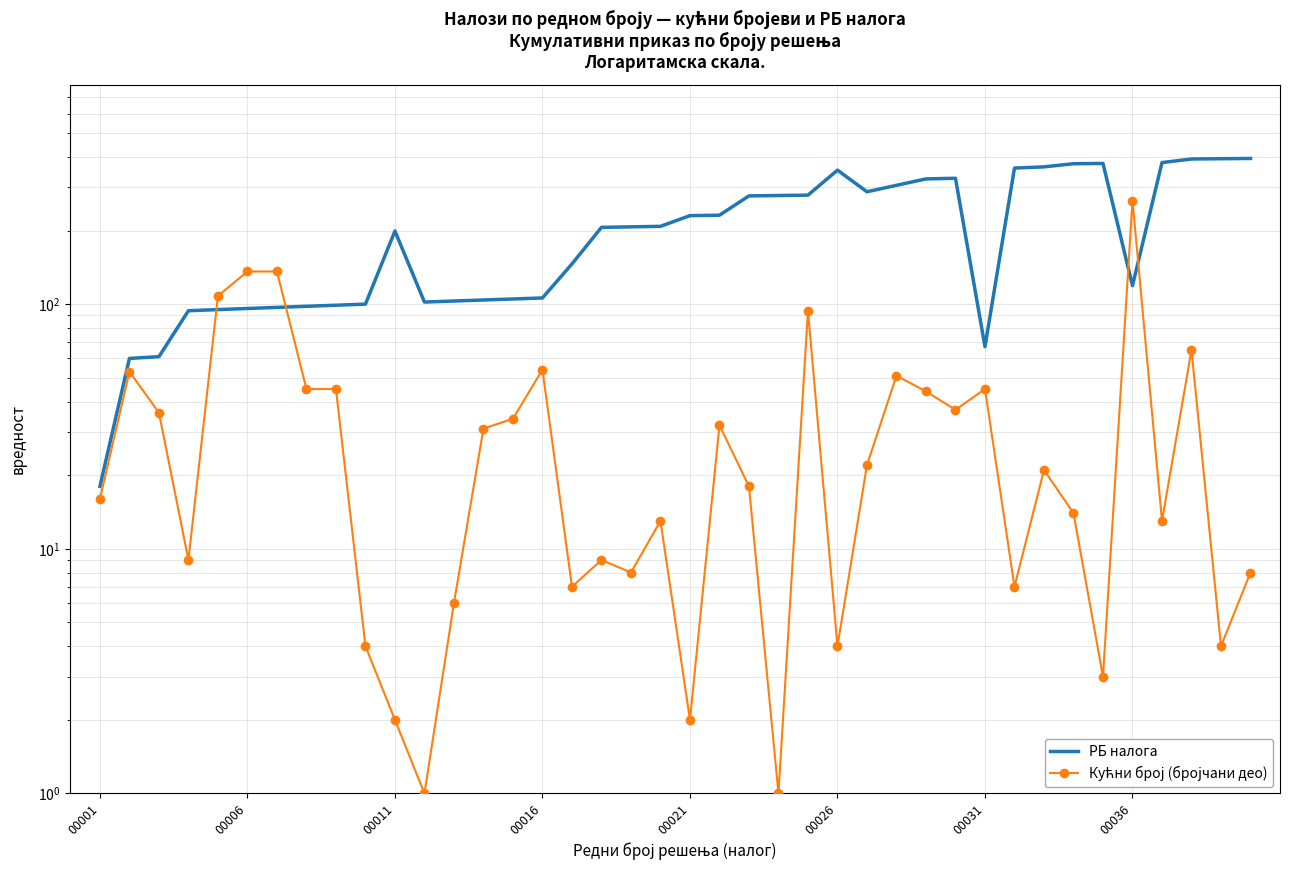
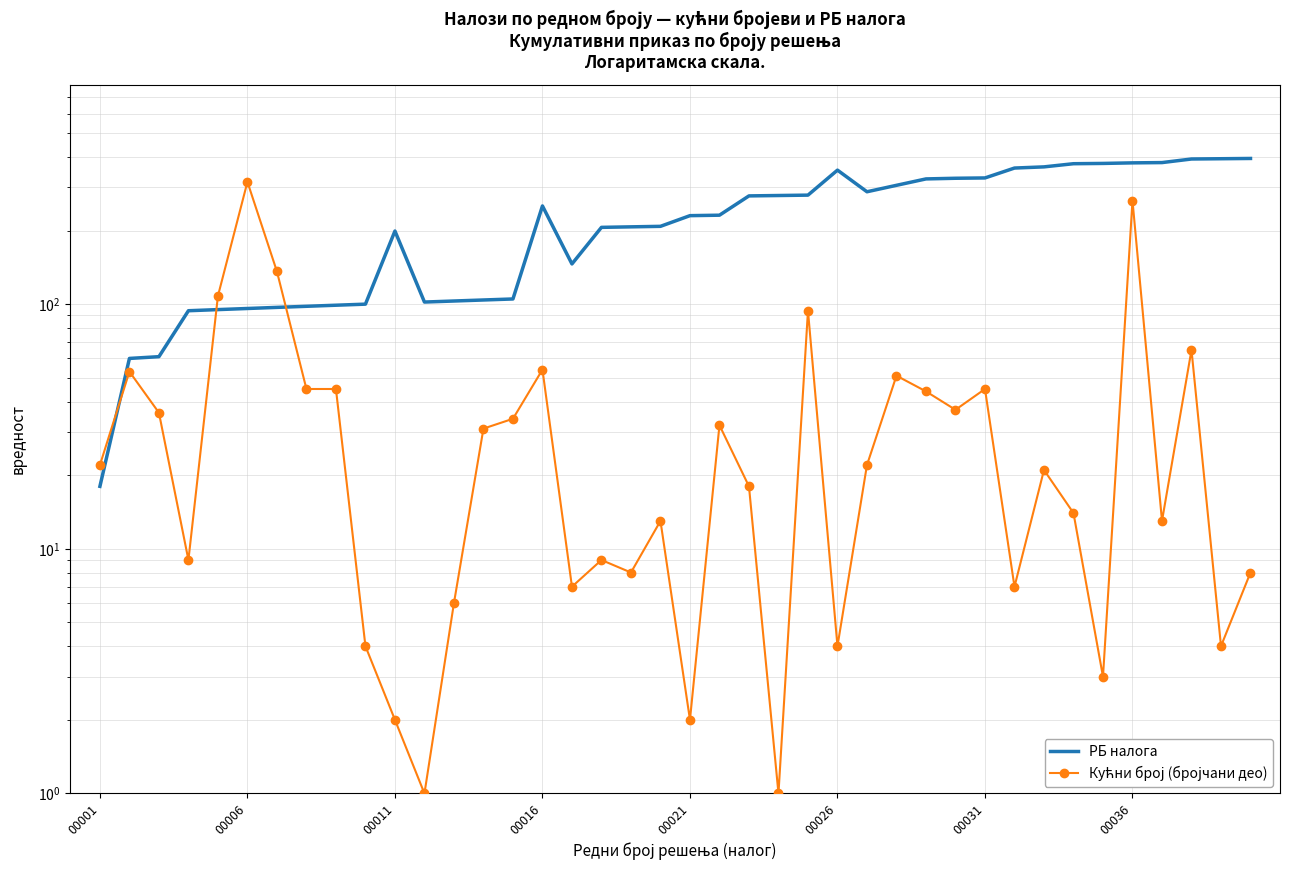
  {
    "РБ налога": {
      "00001": 18,
      "00006": 96,
      "00011": 200,
-     "00016": 106,
+     "00016": 250,
      "00021": 230,
      "00026": 350,
-     "00031": 67,
-     "00036": 120
+     "00031": 330,
+     "00036": 380
    },
    "Кућни број (бројчани део)": {
-     "00001": 16,
-     "00006": 140,
+     "00001": 22,
+     "00006": 320,
      "00011": 2,
      "00016": 54,
      "00021": 2,
      "00026": 4,
      "00031": 45,
      "00036": 270
    }
  }
